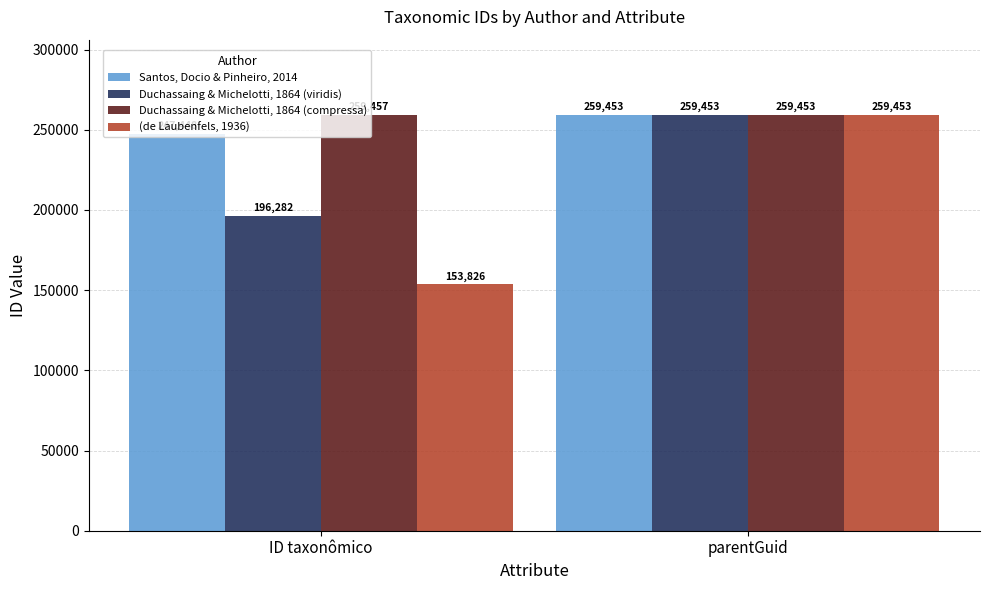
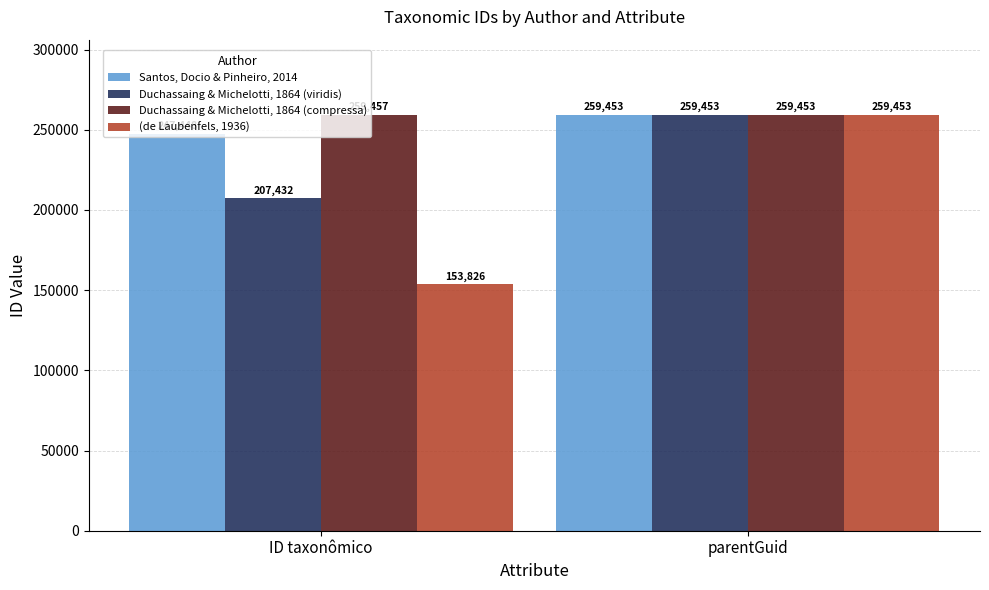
  {
    "Santos, Docio & Pinheiro, 2014": {
      "parentGuid": "259,453"
    },
    "Duchassaing & Michelotti, 1864 (viridis)": {
-     "ID taxonômico": "196,282",
+     "ID taxonômico": "207,432",
      "parentGuid": "259,453"
    },
    "Duchassaing & Michelotti, 1864 (compressa)": {
      "parentGuid": "259,453"
    },
    "(de Laubenfels, 1936)": {
      "ID taxonômico": "153,826",
      "parentGuid": "259,453"
    }
  }
